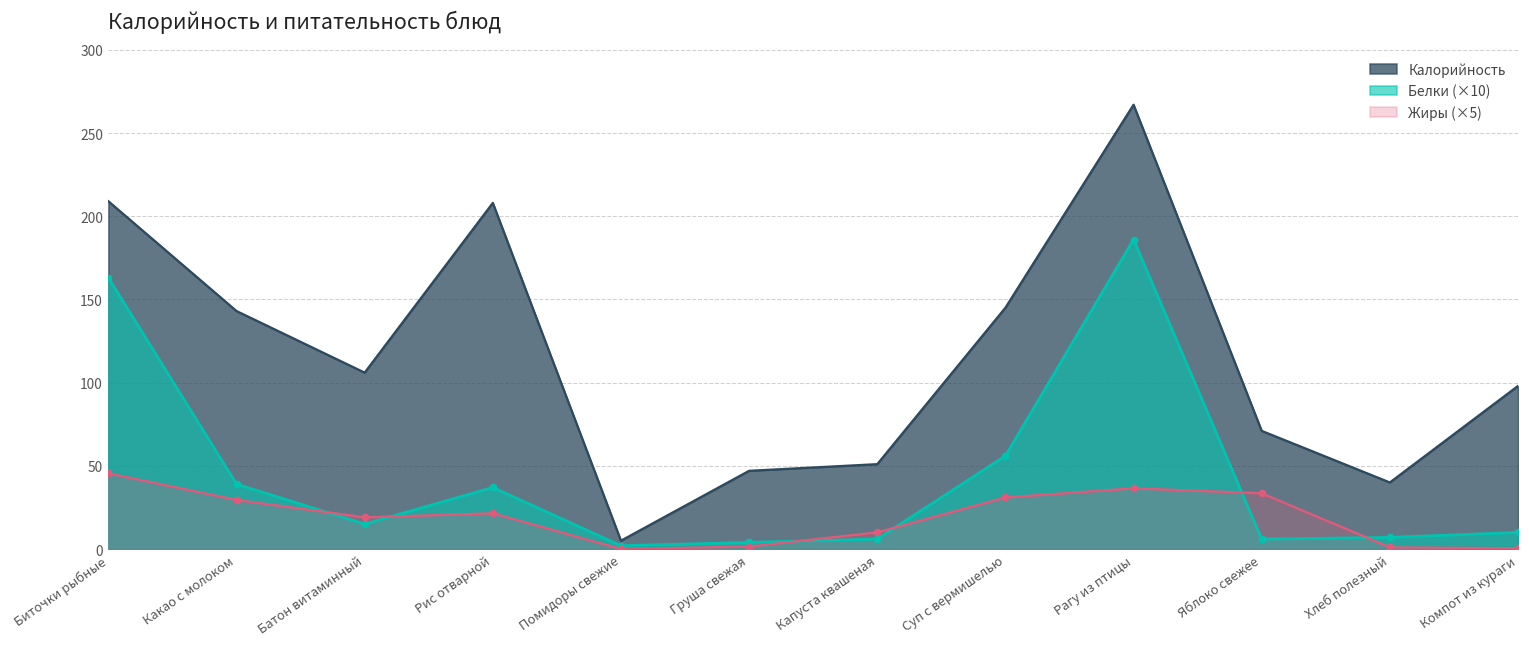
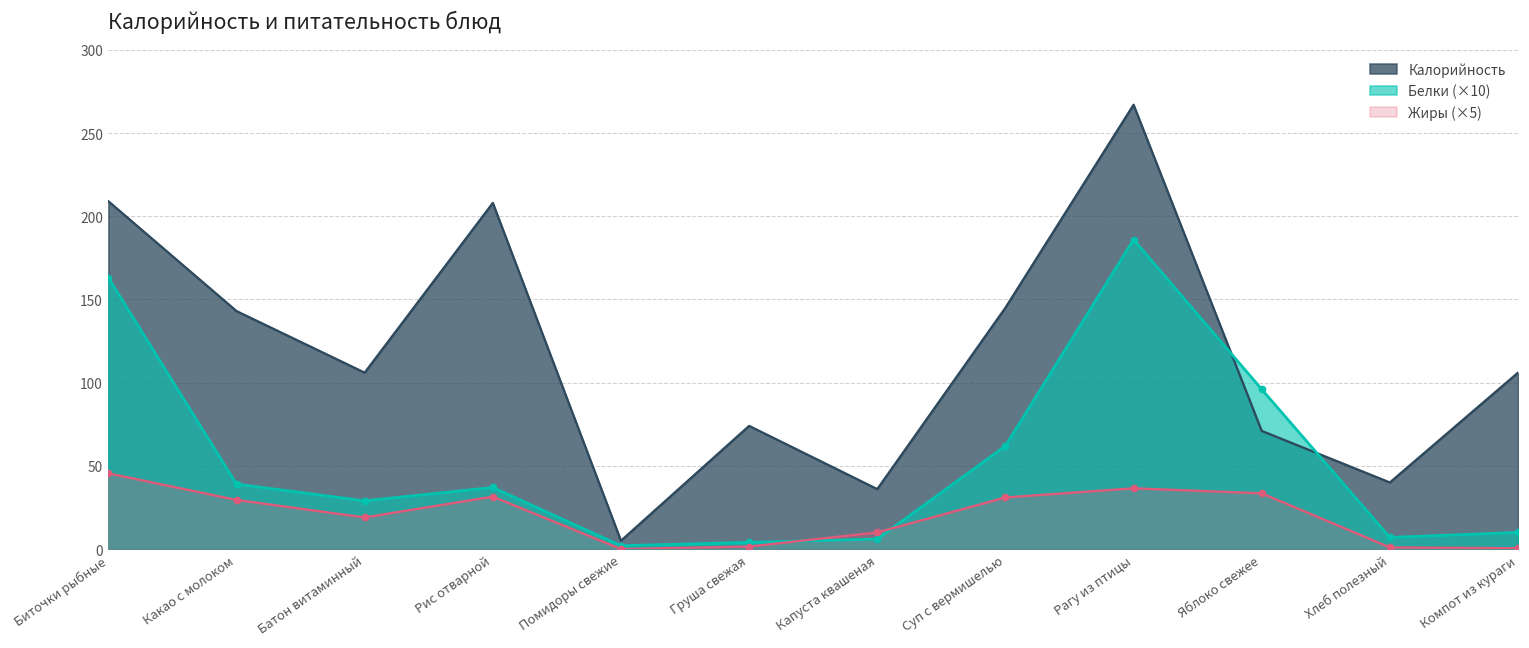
  {
    "Калорийность": {
      "Биточки рыбные": 209,
      "Какао с молоком": 143,
      "Батон витаминный": 106,
      "Рис отварной": 208,
      "Помидоры свежие": 5,
-     "Груша свежая": 47,
-     "Капуста квашеная": 51,
+     "Груша свежая": 74,
+     "Капуста квашеная": 36,
      "Суп с вермишелью": 145,
      "Рагу из птицы": 267,
      "Яблоко свежее": 71,
      "Хлеб полезный": 40,
-     "Компот из кураги": 98
+     "Компот из кураги": 106
    },
    "Белки (×10)": {
      "Биточки рыбные": 163,
      "Какао с молоком": 39,
-     "Батон витаминный": 15,
+     "Батон витаминный": 29,
      "Рис отварной": 37,
      "Помидоры свежие": 2,
      "Груша свежая": 4,
      "Капуста квашеная": 6,
-     "Суп с вермишелью": 56,
+     "Суп с вермишелью": 62,
      "Рагу из птицы": 186,
-     "Яблоко свежее": 6,
+     "Яблоко свежее": 96,
      "Хлеб полезный": 7,
      "Компот из кураги": 10
    },
    "Жиры (×5)": {
      "Биточки рыбные": 46,
      "Какао с молоком": 30,
      "Батон витаминный": 19,
-     "Рис отварной": 22,
+     "Рис отварной": 32,
      "Помидоры свежие": 0,
      "Груша свежая": 2,
      "Капуста квашеная": 10,
      "Суп с вермишелью": 31,
      "Рагу из птицы": 37,
      "Яблоко свежее": 34,
      "Хлеб полезный": 1,
      "Компот из кураги": 1
    }
  }
